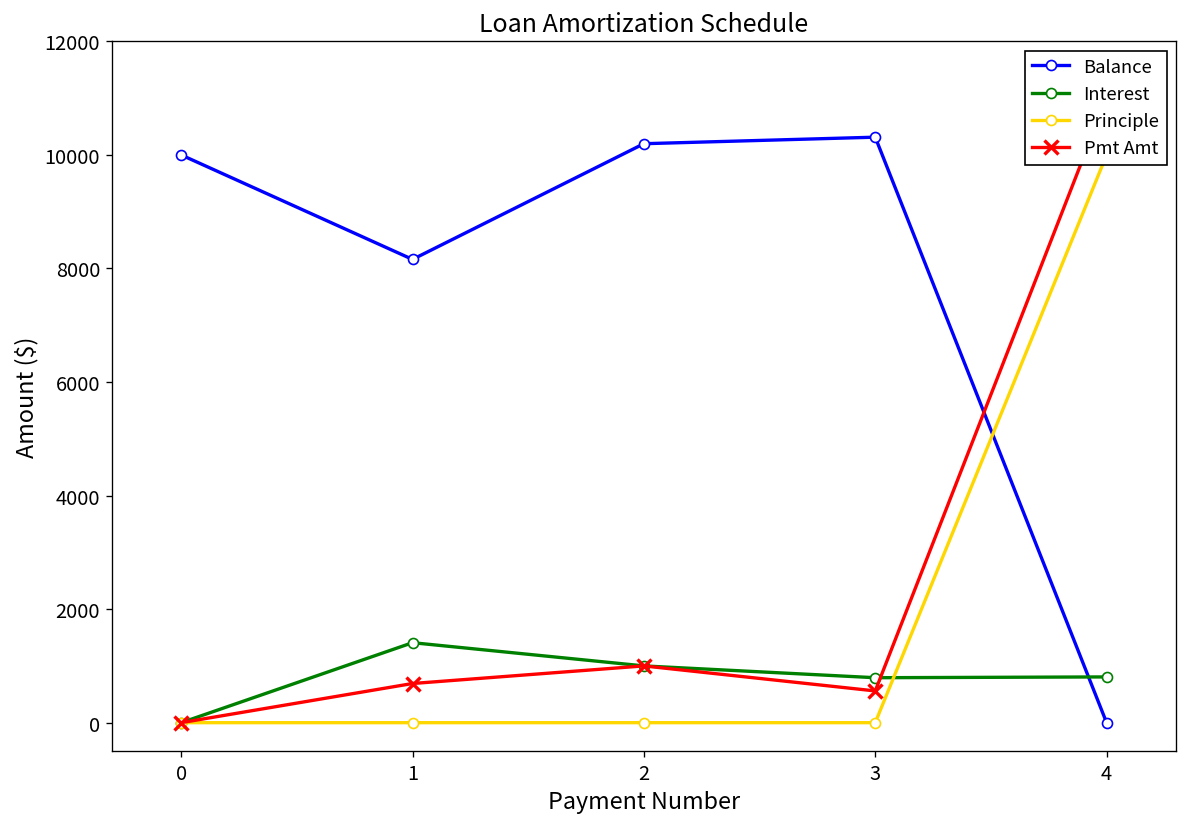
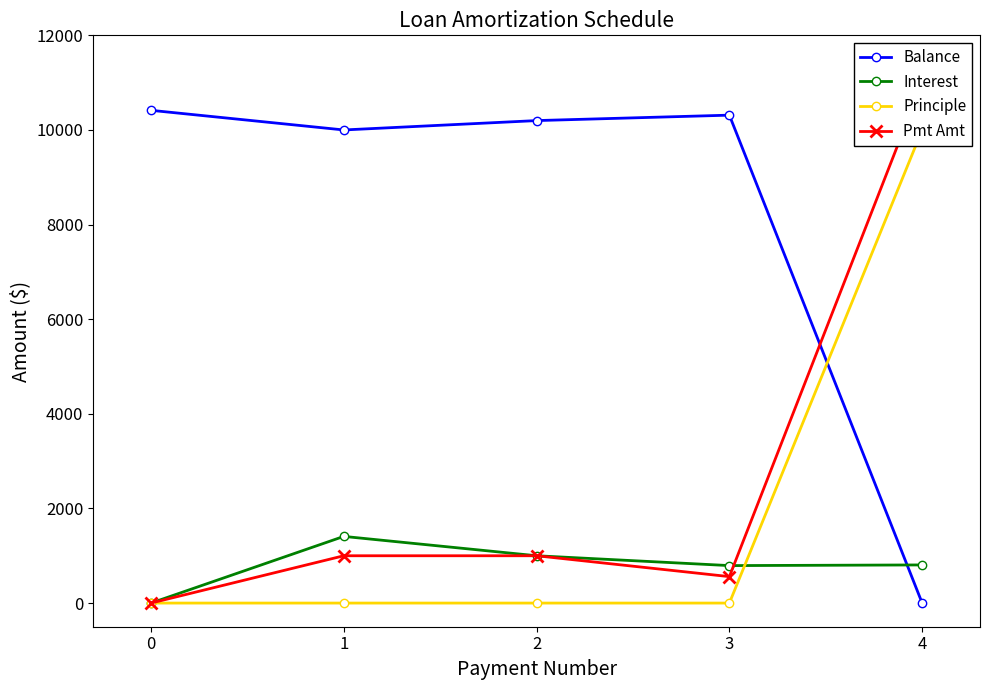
  {
    "Balance": {
-     "0": 10000,
-     "1": 8200,
+     "0": 10400,
+     "1": 10000,
      "2": 10200,
      "3": 10300,
      "4": 0
    },
    "Interest": {
      "1": 1400,
      "3": 800,
      "4": 800
    },
    "Principle": {
      "1": 0,
      "2": 0,
      "3": 0
    },
    "Pmt Amt": {
-     "1": 700,
+     "1": 1000,
      "3": 600
    }
  }
